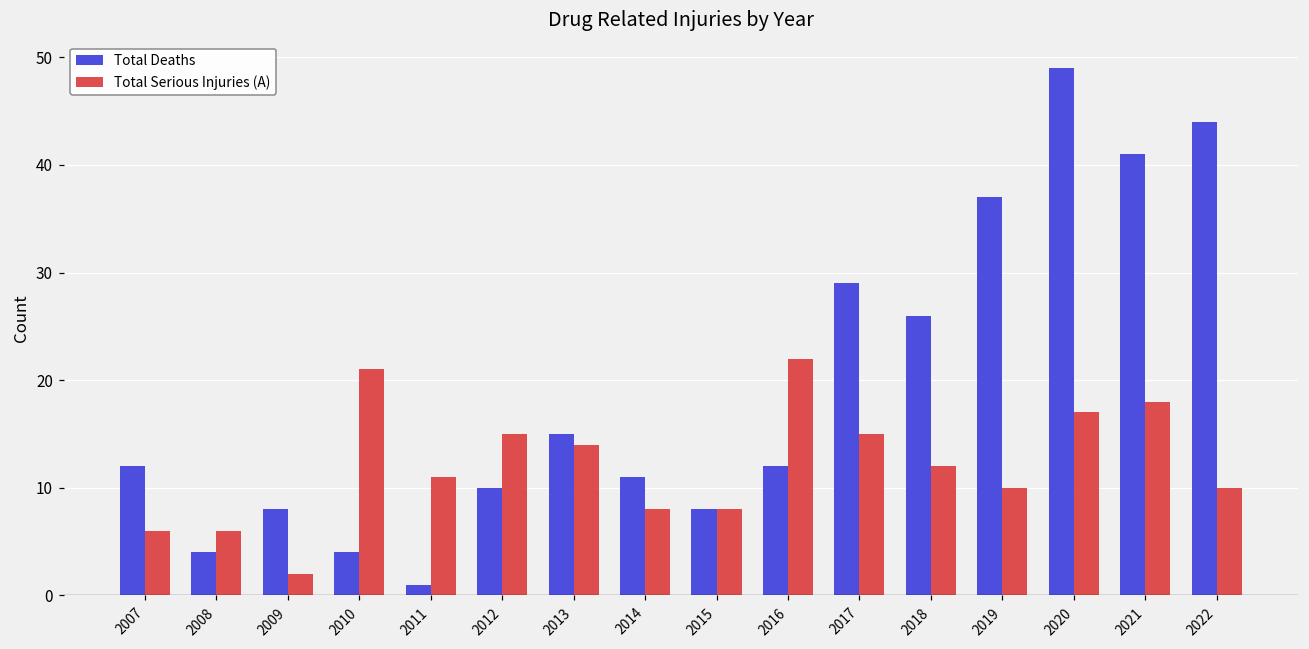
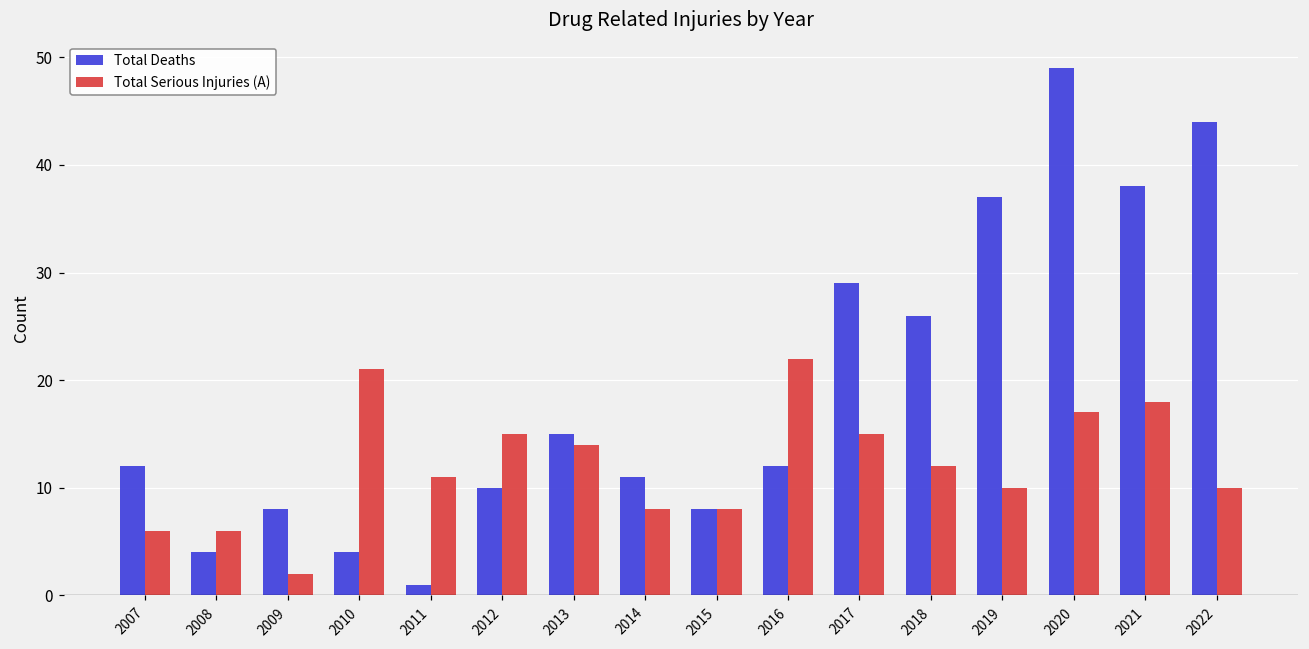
  {
    "Total Deaths": {
      "2007": 12,
      "2008": 4,
      "2009": 8,
      "2010": 4,
      "2011": 1,
      "2012": 10,
      "2013": 15,
      "2014": 11,
      "2015": 8,
      "2016": 12,
      "2017": 29,
      "2018": 26,
      "2019": 37,
      "2020": 49,
-     "2021": 41,
+     "2021": 38,
      "2022": 44
    },
    "Total Serious Injuries (A)": {
      "2007": 6,
      "2008": 6,
      "2009": 2,
      "2010": 21,
      "2011": 11,
      "2012": 15,
      "2013": 14,
      "2014": 8,
      "2015": 8,
      "2016": 22,
      "2017": 15,
      "2018": 12,
      "2019": 10,
      "2020": 17,
      "2021": 18,
      "2022": 10
    }
  }
